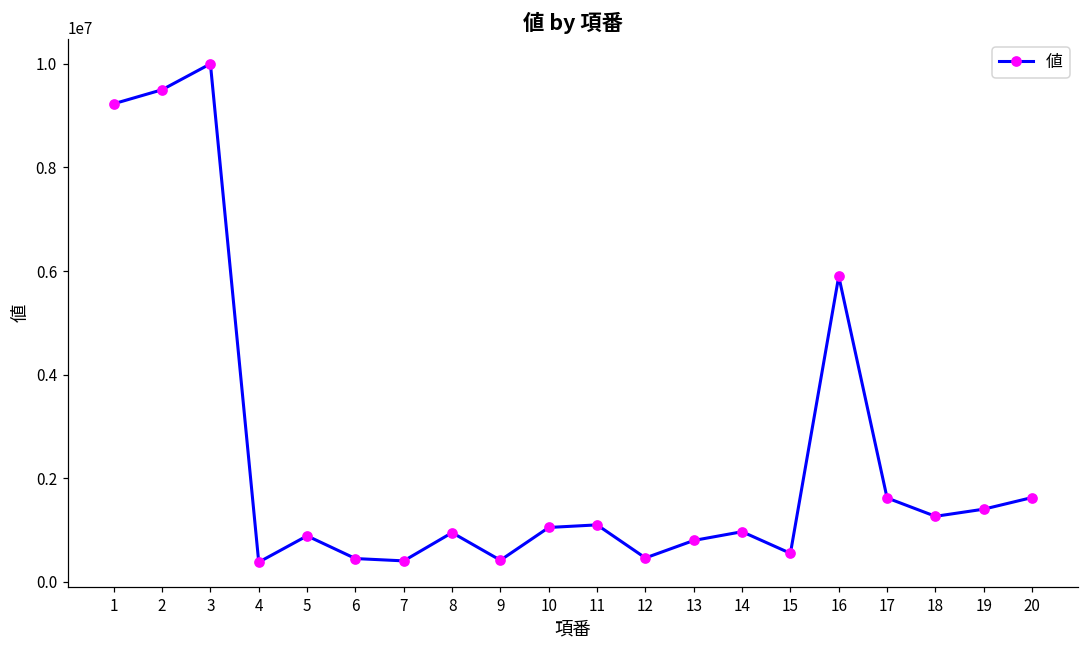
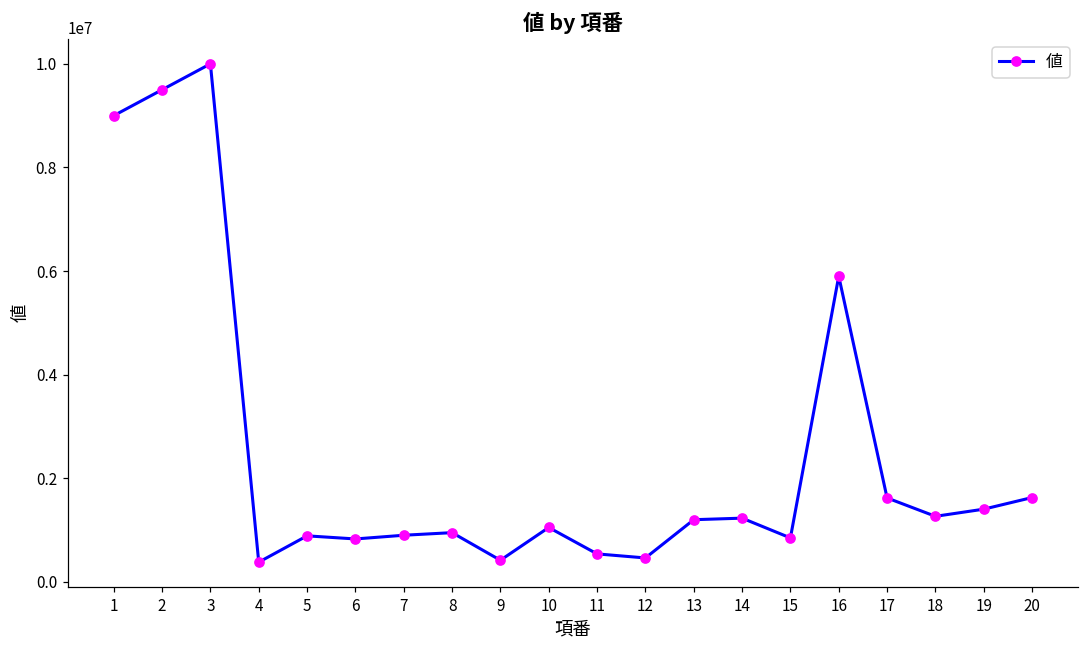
  {
-   "1": 9200000,
+   "1": 9000000,
    "2": 9500000,
    "3": 10000000,
    "4": 400000,
    "5": 900000,
-   "6": 500000,
-   "7": 400000,
+   "6": 800000,
+   "7": 900000,
    "8": 1000000,
    "9": 400000,
    "10": 1100000,
-   "11": 1100000,
+   "11": 500000,
    "12": 500000,
-   "13": 800000,
-   "14": 1000000,
-   "15": 600000,
+   "13": 1200000,
+   "14": 1200000,
+   "15": 800000,
    "16": 5900000,
    "17": 1600000,
    "18": 1300000,
    "19": 1400000,
    "20": 1600000
  }
